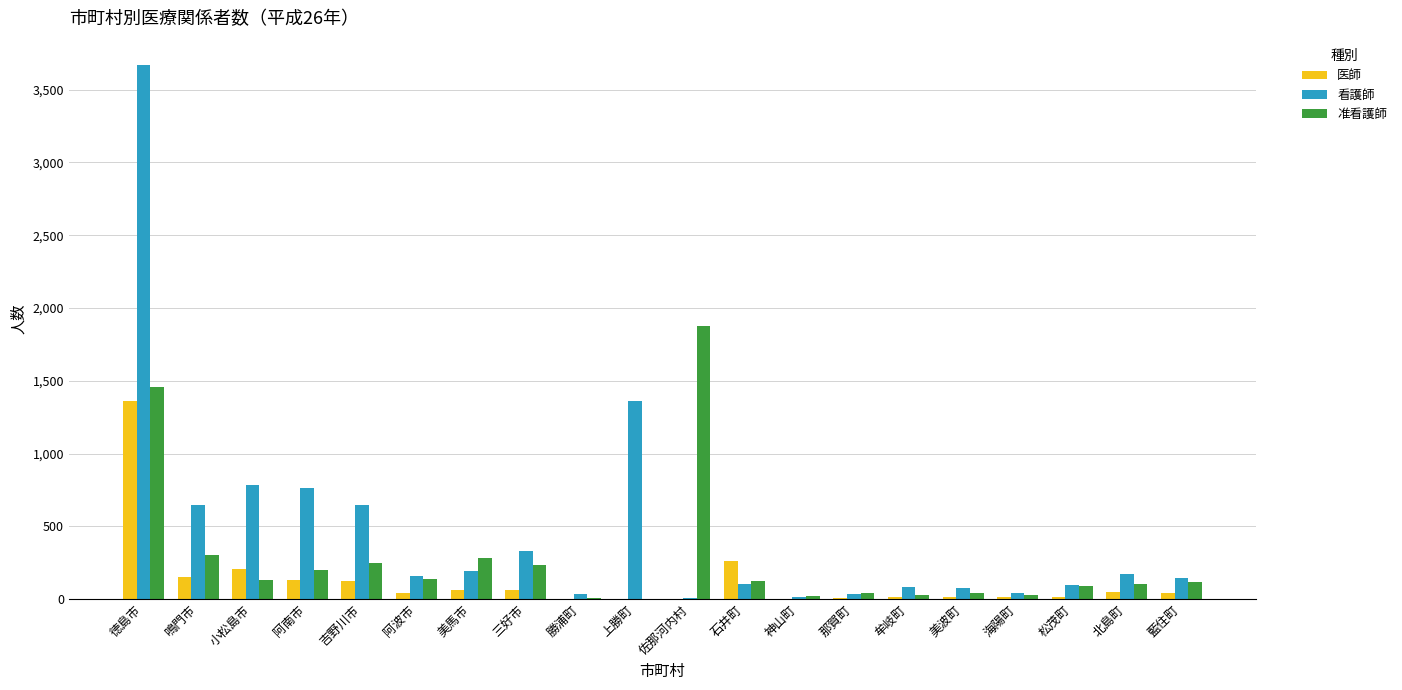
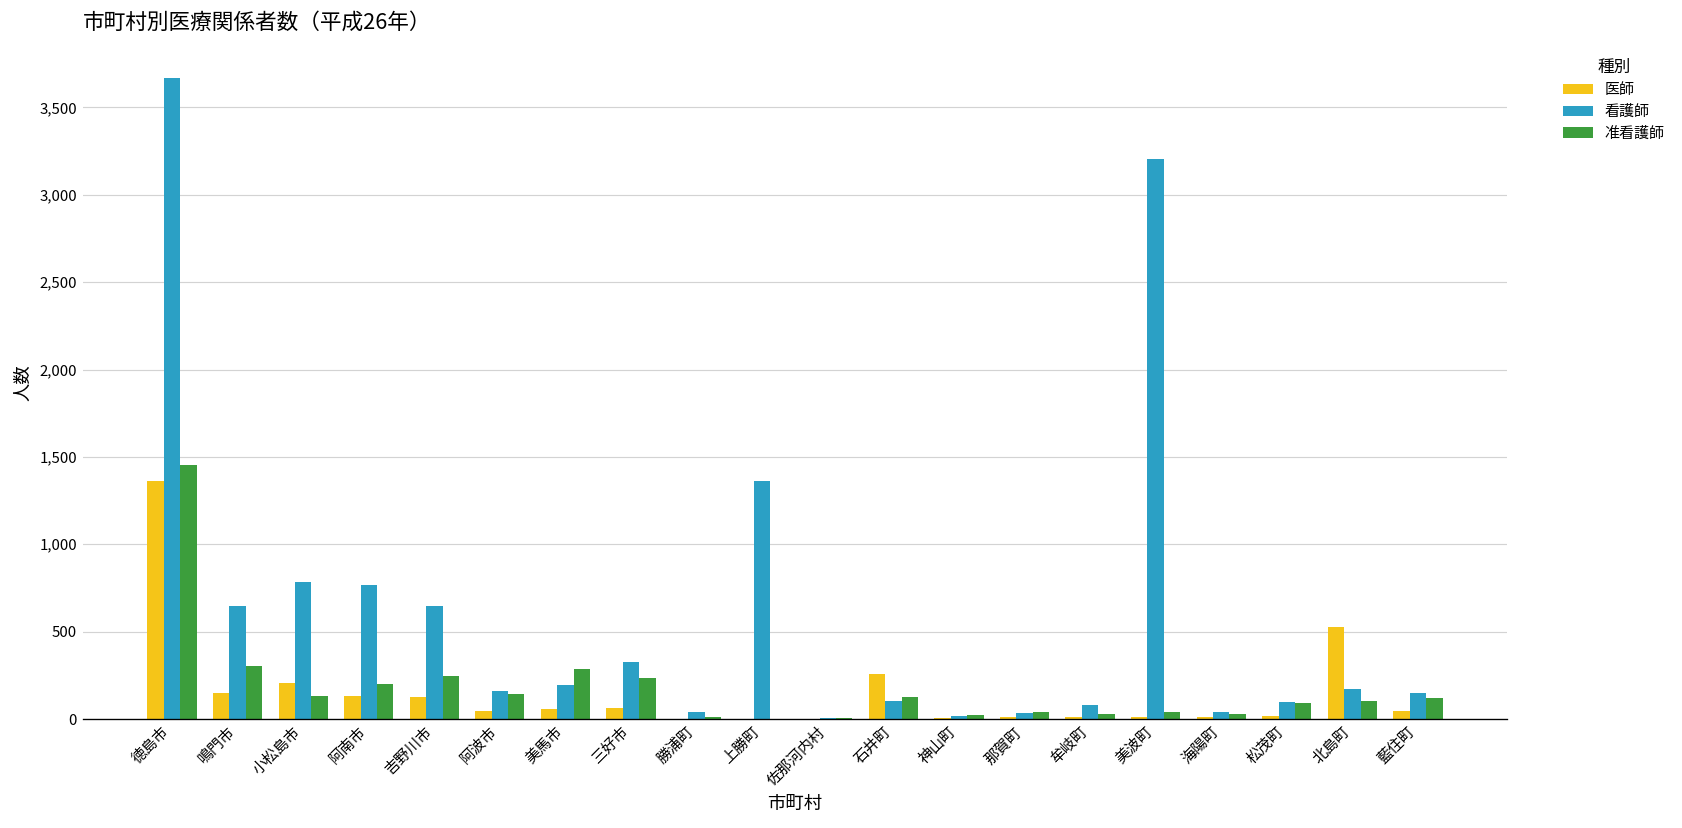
  {
    "医師": {
      "徳島市": "1,360",
      "鳴門市": "150",
      "小松島市": "200",
      "阿南市": "130",
      "吉野川市": "120",
      "阿波市": "50",
      "美馬市": "60",
      "三好市": "70",
      "石井町": "260",
      "松茂町": "20",
-     "北島町": "50",
+     "北島町": "530",
      "藍住町": "50"
    },
    "看護師": {
      "徳島市": "3,670",
      "鳴門市": "650",
      "小松島市": "780",
      "阿南市": "770",
      "吉野川市": "650",
      "阿波市": "160",
      "美馬市": "200",
      "三好市": "330",
      "勝浦町": "40",
      "上勝町": "1,360",
      "石井町": "100",
      "神山町": "20",
      "那賀町": "40",
      "牟岐町": "80",
-     "美波町": "80",
+     "美波町": "3,200",
      "海陽町": "40",
      "松茂町": "100",
      "北島町": "170",
      "藍住町": "150"
    },
    "准看護師": {
      "徳島市": "1,460",
      "鳴門市": "300",
      "小松島市": "130",
      "阿南市": "200",
      "吉野川市": "250",
      "阿波市": "140",
      "美馬市": "280",
      "三好市": "240",
-     "佐那河内村": "1,880",
+     "佐那河内村": "0",
      "石井町": "120",
      "神山町": "20",
      "那賀町": "40",
      "牟岐町": "30",
      "美波町": "40",
      "海陽町": "30",
      "松茂町": "90",
      "北島町": "100",
      "藍住町": "120"
    }
  }
